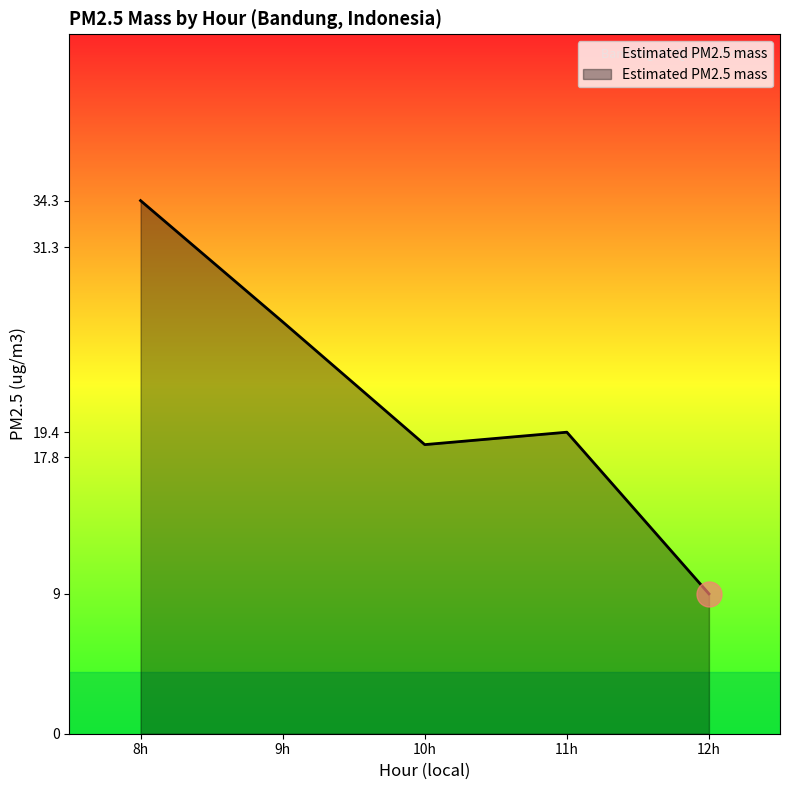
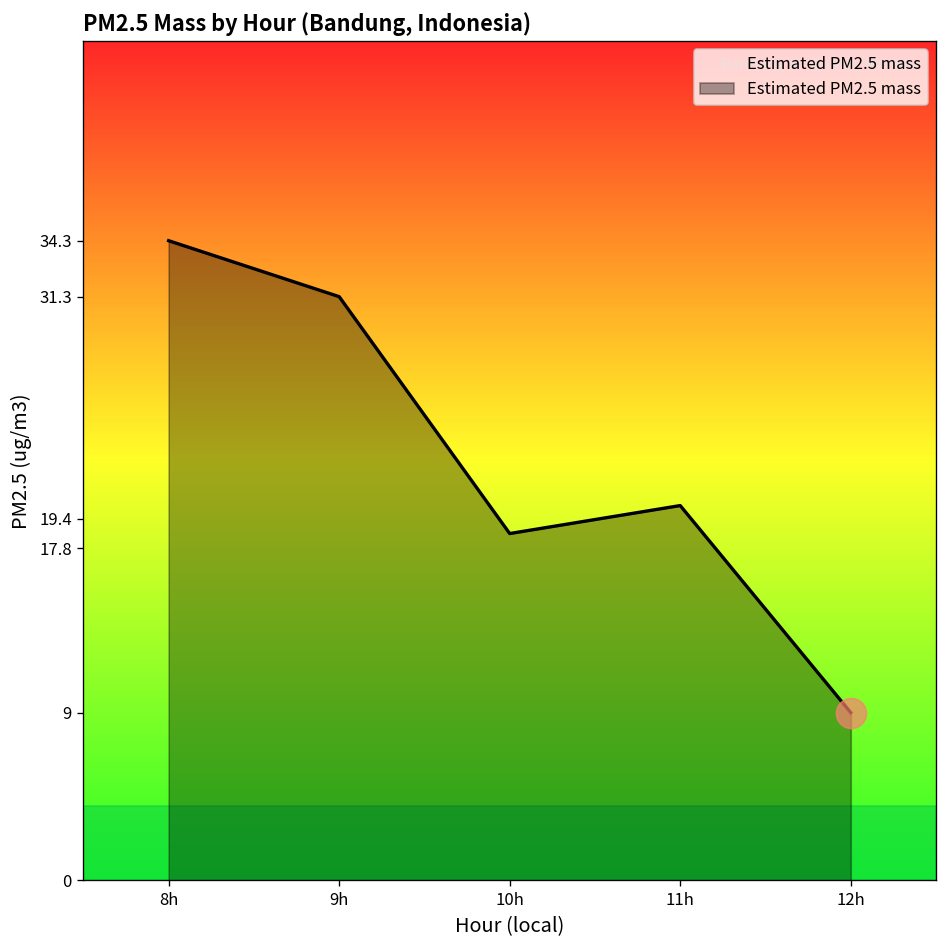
  {
    "Estimated PM2.5 mass": {
      "8h": 34.3,
-     "9h": 26.5,
+     "9h": 31.3,
      "10h": 18.6,
-     "11h": 19.4
+     "11h": 20.1
    }
  }
